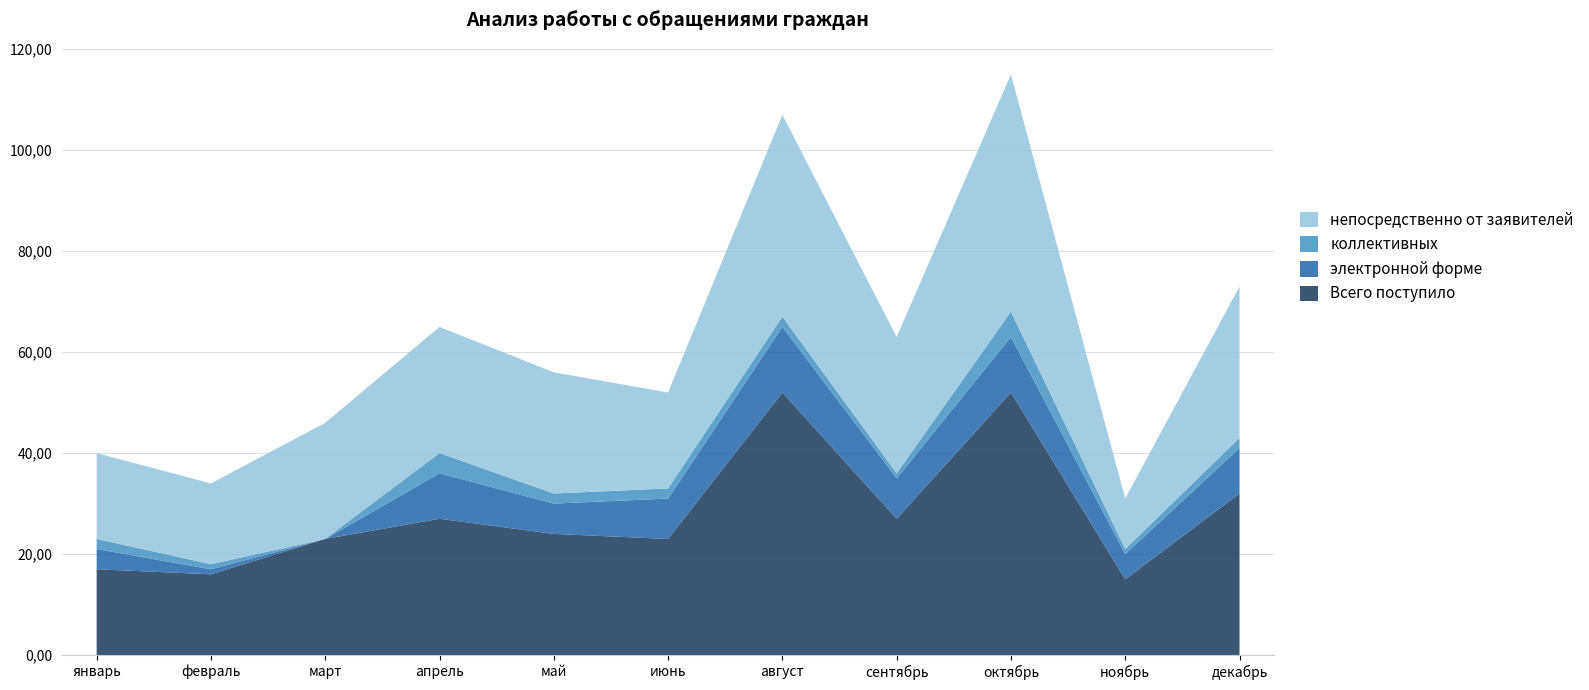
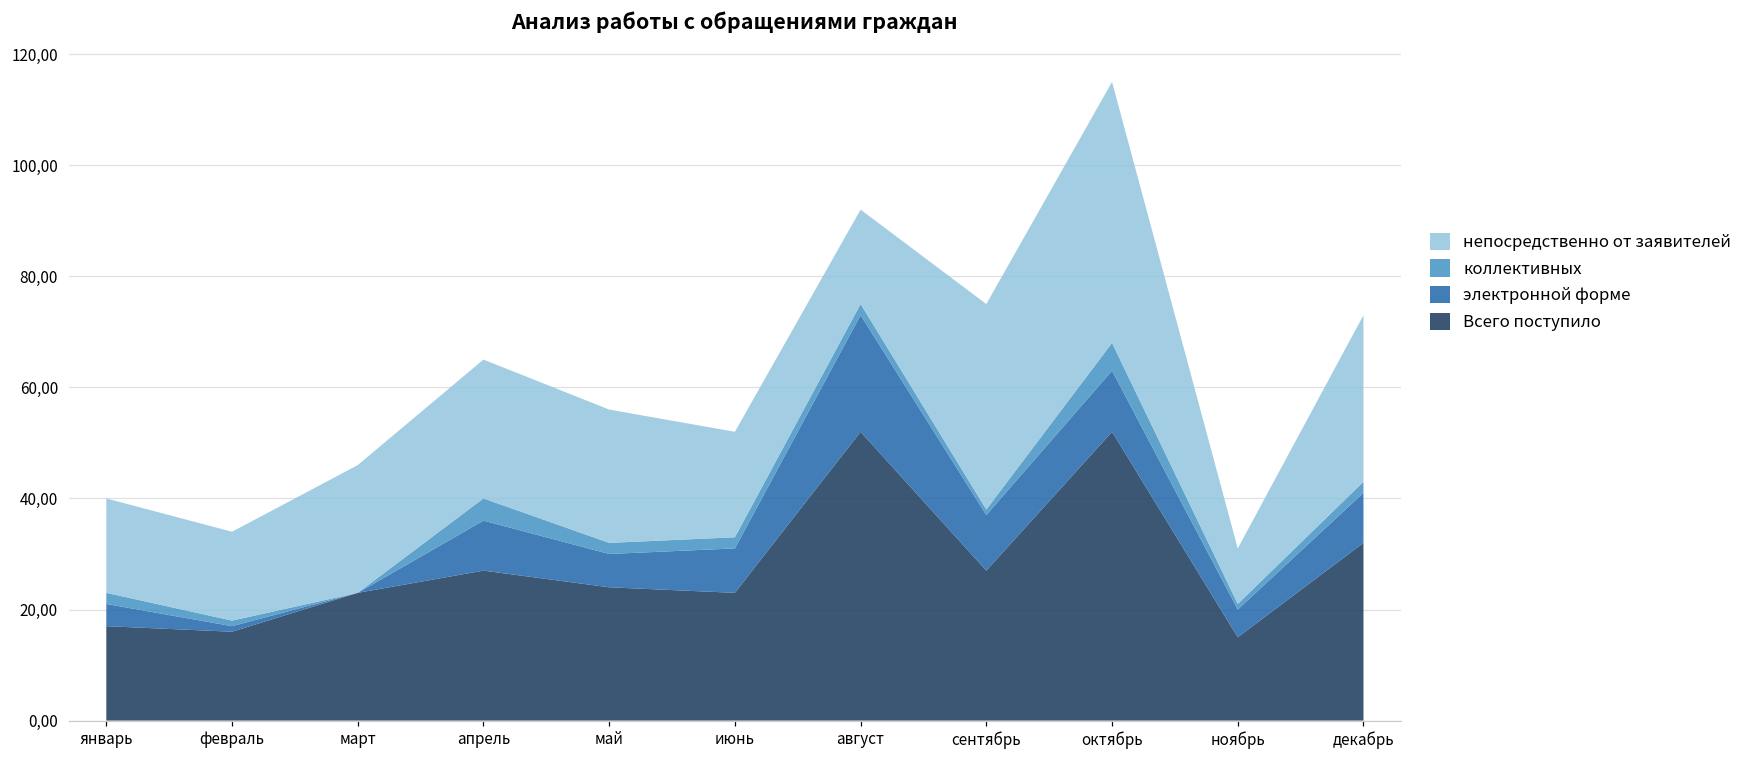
  {
    "Всего поступило": {
      "январь": 1700,
      "февраль": 1600,
      "апрель": 2700,
      "май": 2400,
      "июнь": 2300,
      "август": 5200,
      "сентябрь": 2700,
      "октябрь": 5200,
      "ноябрь": 1500,
      "декабрь": 3200
    },
    "электронной форме": {
      "январь": 400,
      "февраль": 100,
      "апрель": 900,
      "май": 600,
      "июнь": 800,
-     "август": 1300,
-     "сентябрь": 800,
+     "август": 2100,
+     "сентябрь": 1000,
      "октябрь": 1100,
      "ноябрь": 500,
      "декабрь": 900
    },
    "коллективных": {
      "январь": 200,
      "февраль": 100,
      "апрель": 400,
      "май": 200,
      "июнь": 200,
      "август": 200,
      "сентябрь": 100,
      "октябрь": 500,
      "ноябрь": 100,
      "декабрь": 200
    },
    "непосредственно от заявителей": {
      "январь": 1700,
      "февраль": 1600,
      "март": 2300,
      "апрель": 2500,
      "май": 2400,
      "июнь": 1900,
-     "август": 4000,
-     "сентябрь": 2700,
+     "август": 1700,
+     "сентябрь": 3700,
      "октябрь": 4700,
      "ноябрь": 1000,
      "декабрь": 3000
    }
  }
